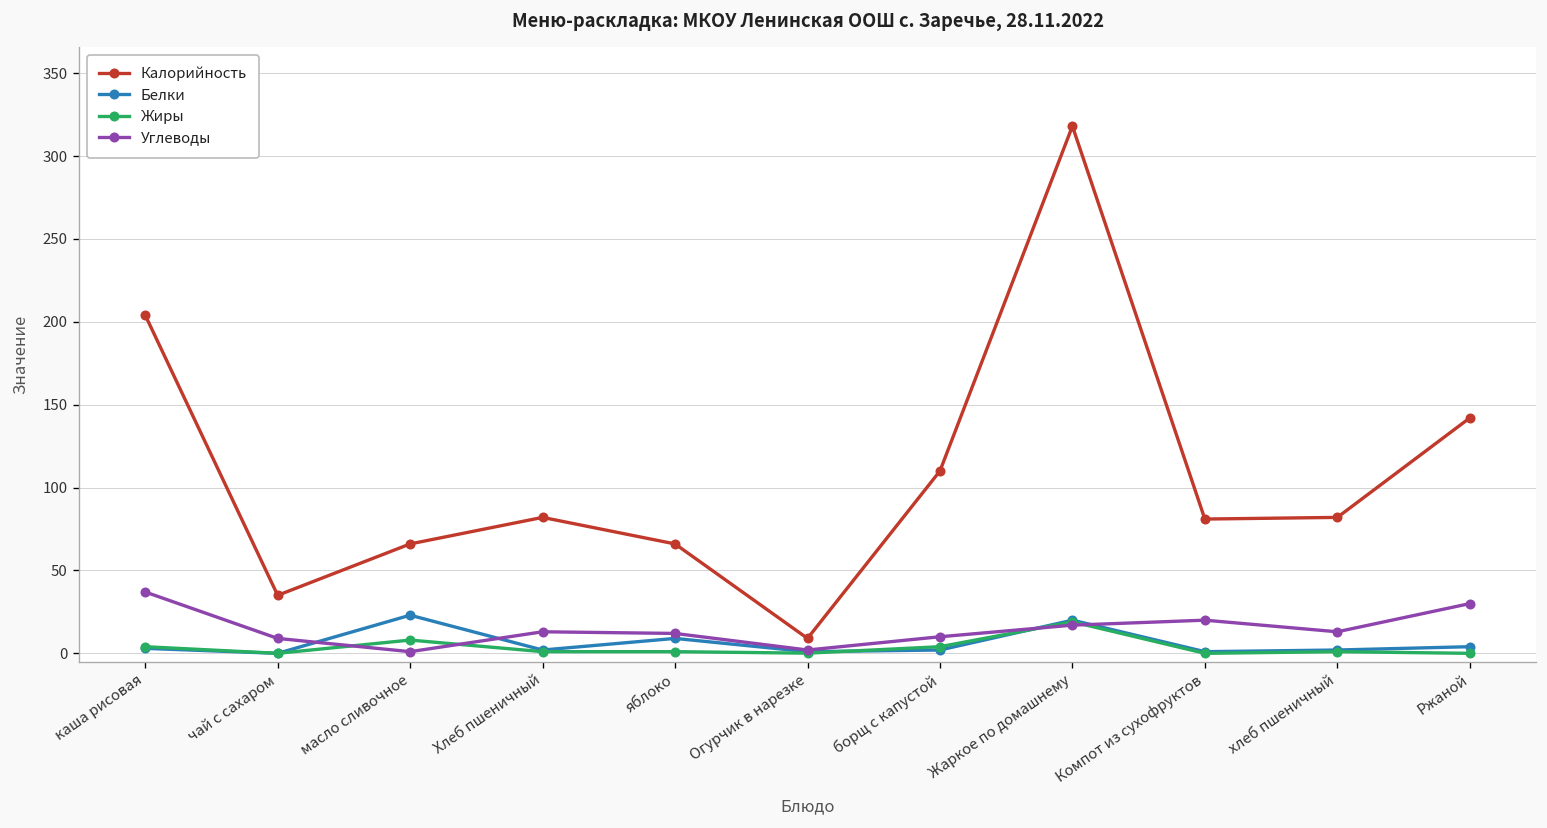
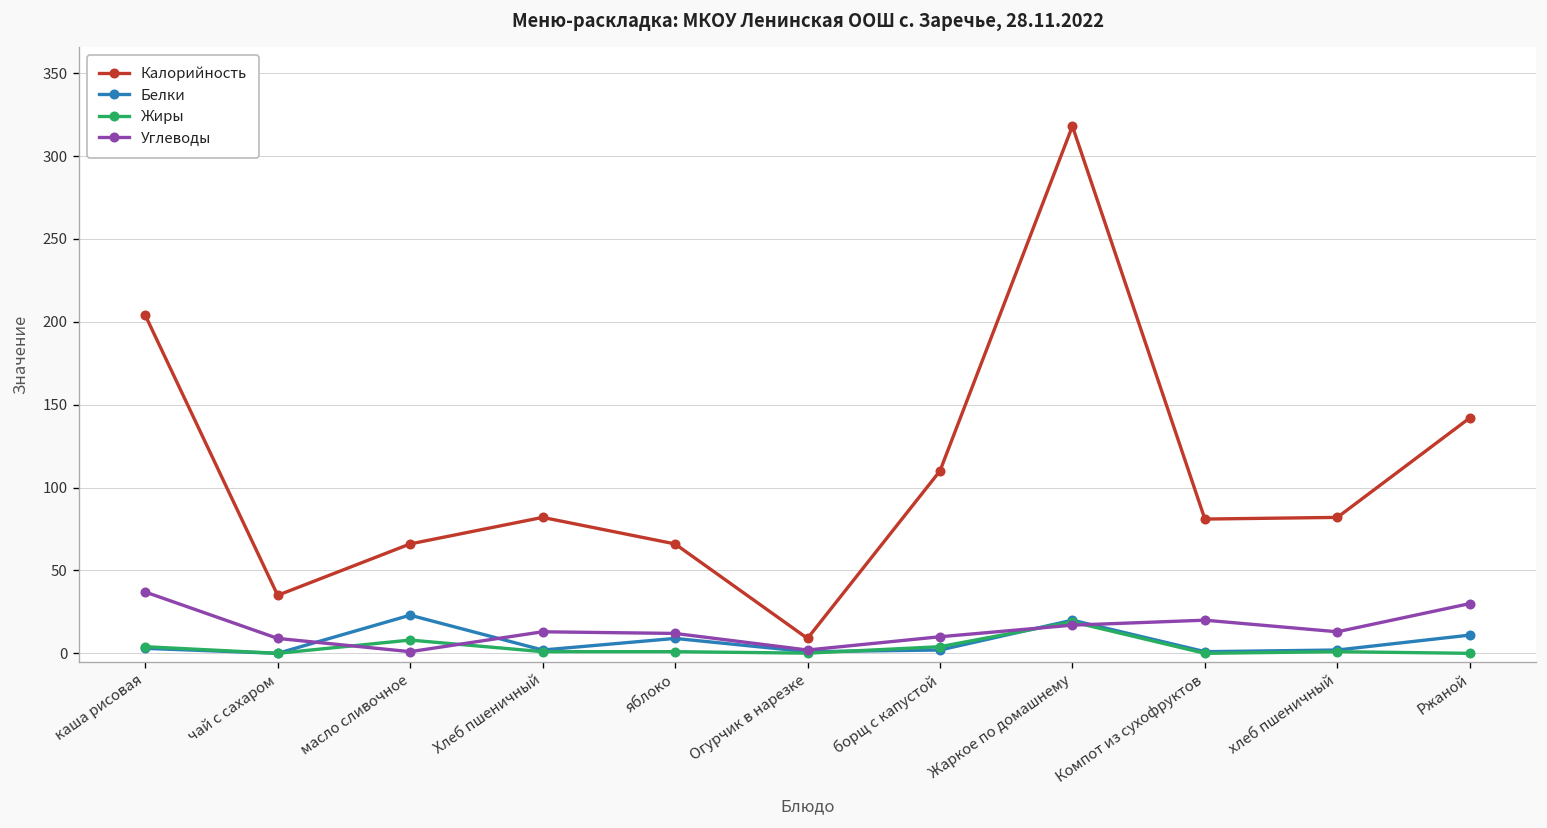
  {
    "Калорийность": {
      "каша рисовая": 204,
      "чай с сахаром": 35,
      "масло сливочное": 66,
      "Хлеб пшеничный": 82,
      "яблоко": 66,
      "Огурчик в нарезке": 9,
      "борщ с капустой": 110,
      "Жаркое по домашнему": 318,
      "Компот из сухофруктов": 81,
      "хлеб пшеничный": 82,
      "Ржаной": 142
    },
    "Белки": {
      "масло сливочное": 23,
      "яблоко": 9,
      "борщ с капустой": 2,
-     "Ржаной": 4
+     "Ржаной": 11
    },
    "Жиры": {
      "масло сливочное": 8,
      "яблоко": 1,
      "борщ с капустой": 4,
      "Ржаной": 0
    },
    "Углеводы": {
      "каша рисовая": 37,
      "чай с сахаром": 9,
      "масло сливочное": 1,
      "Хлеб пшеничный": 13,
      "яблоко": 12,
      "борщ с капустой": 10,
      "Жаркое по домашнему": 17,
      "Компот из сухофруктов": 20,
      "хлеб пшеничный": 13,
      "Ржаной": 30
    }
  }
